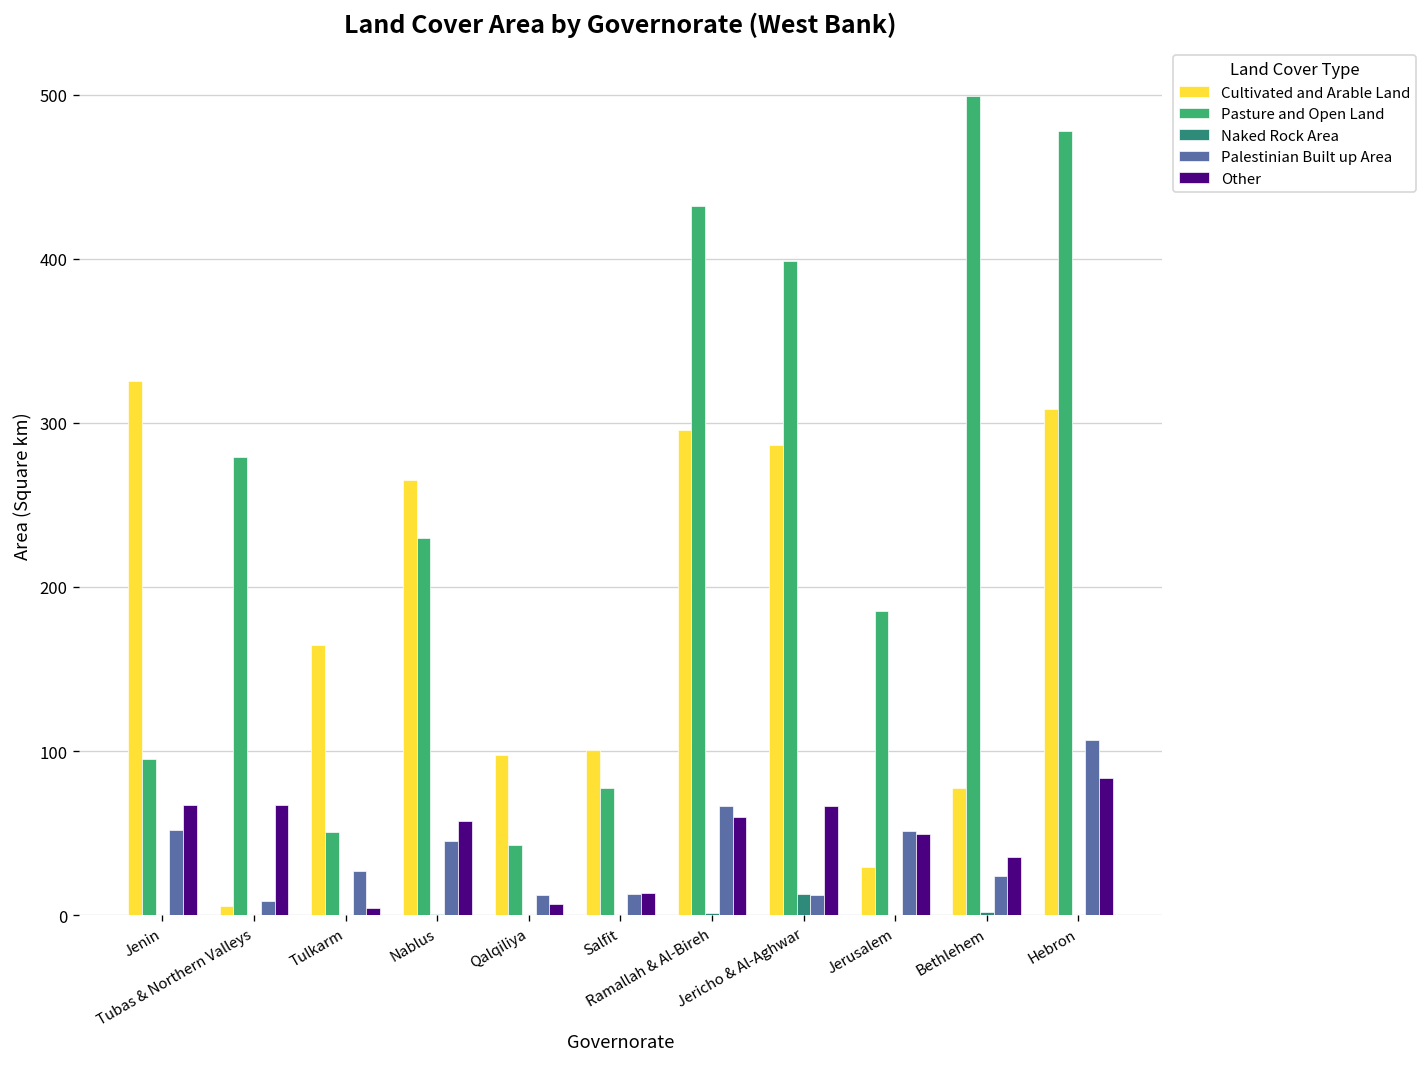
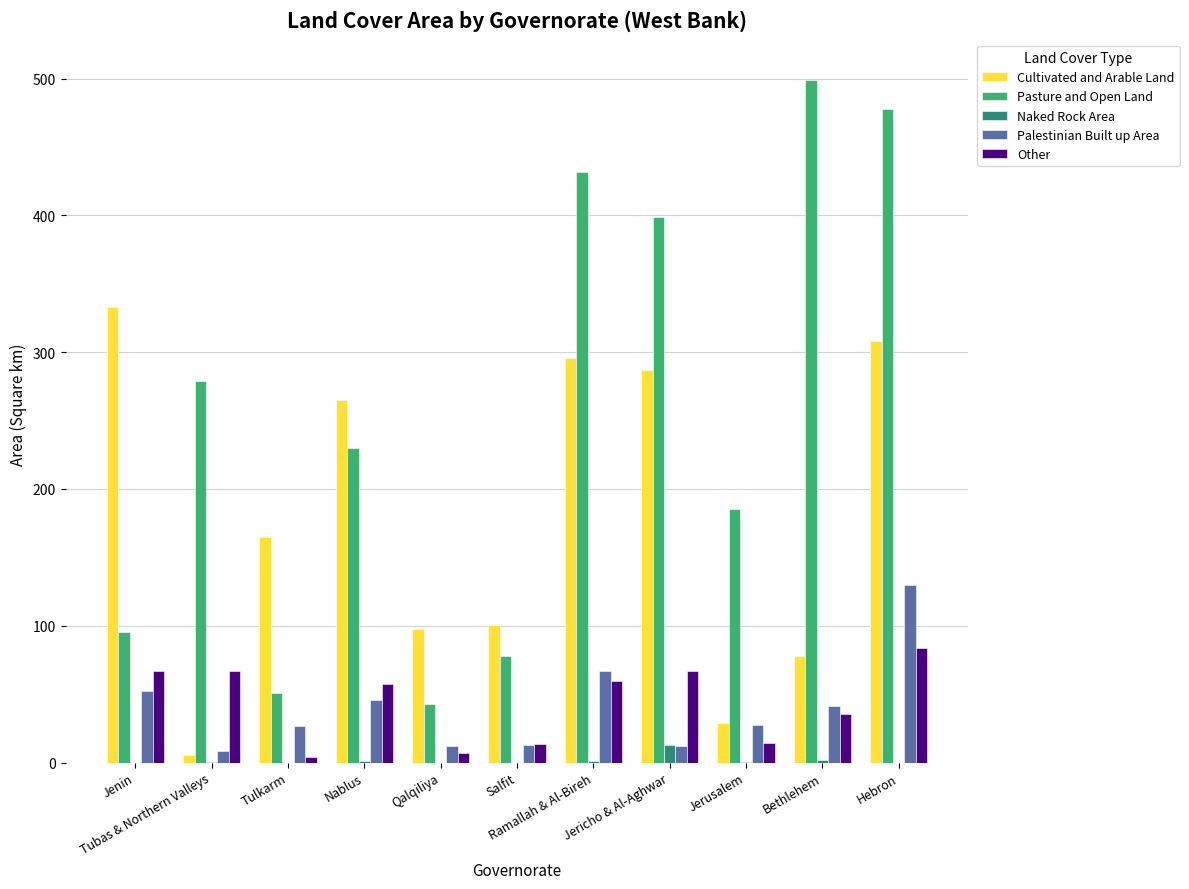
  {
    "Cultivated and Arable Land": {
-     "Jenin": 326,
+     "Jenin": 333,
      "Tubas & Northern Valleys": 6,
      "Tulkarm": 165,
      "Nablus": 265,
      "Qalqiliya": 98,
      "Salfit": 100,
      "Ramallah & Al-Bireh": 296,
      "Jericho & Al-Aghwar": 287,
      "Jerusalem": 29,
      "Bethlehem": 78,
      "Hebron": 308
    },
    "Palestinian Built up Area": {
      "Jenin": 52,
      "Tubas & Northern Valleys": 9,
      "Tulkarm": 27,
      "Nablus": 45,
      "Qalqiliya": 12,
      "Salfit": 13,
      "Ramallah & Al-Bireh": 67,
      "Jericho & Al-Aghwar": 12,
-     "Jerusalem": 51,
-     "Bethlehem": 24,
-     "Hebron": 107
+     "Jerusalem": 28,
+     "Bethlehem": 41,
+     "Hebron": 130
    },
    "Other": {
      "Jenin": 67,
      "Tubas & Northern Valleys": 67,
      "Tulkarm": 4,
      "Nablus": 57,
      "Qalqiliya": 7,
      "Salfit": 13,
      "Ramallah & Al-Bireh": 60,
      "Jericho & Al-Aghwar": 67,
-     "Jerusalem": 49,
+     "Jerusalem": 14,
      "Bethlehem": 36,
      "Hebron": 84
    }
  }
